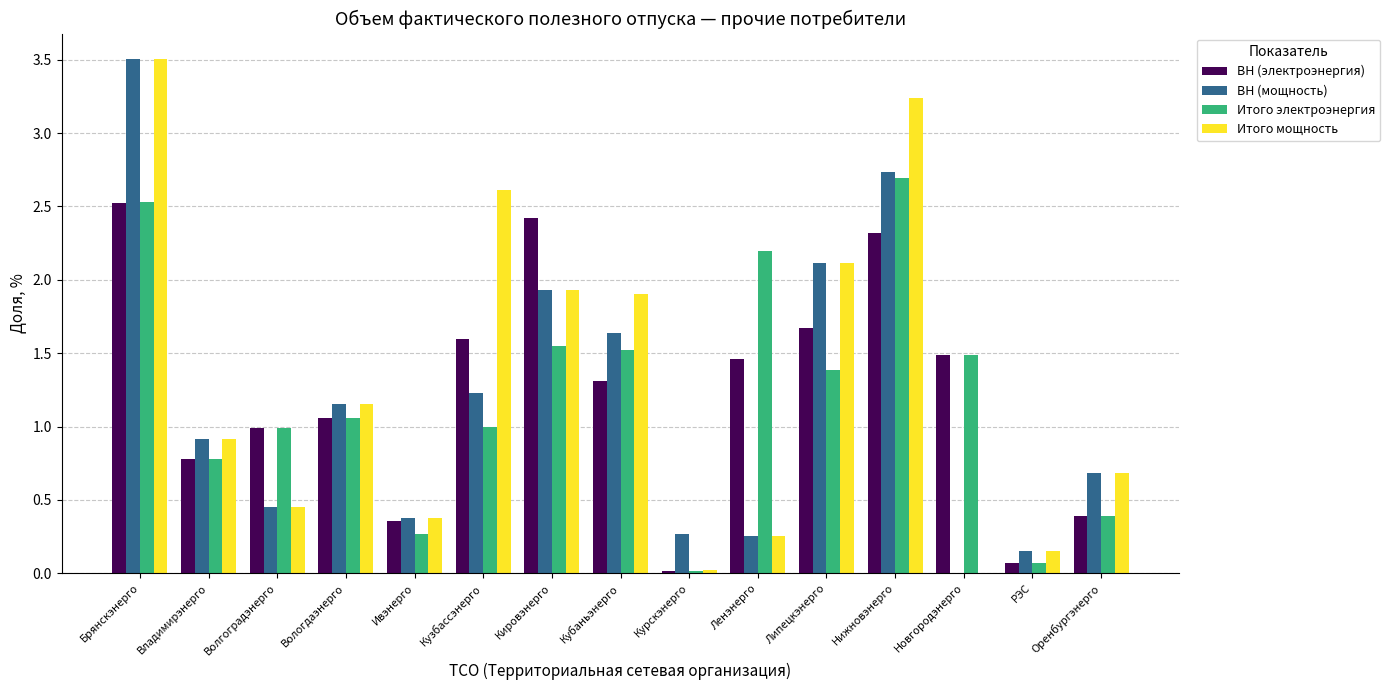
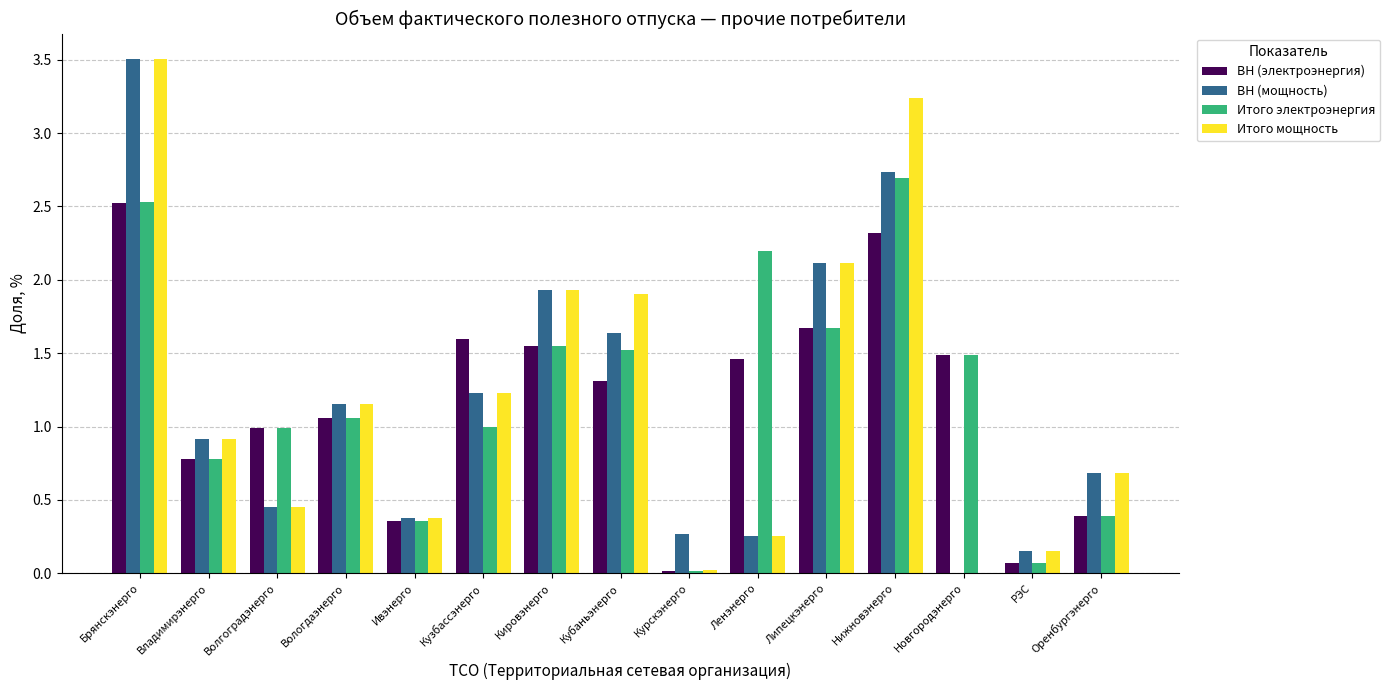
  {
    "ВН (электроэнергия)": {
      "Брянскэнерго": 2.53,
      "Владимирэнерго": 0.78,
      "Волгоградэнерго": 0.99,
      "Вологдаэнерго": 1.06,
      "Ивэнерго": 0.36,
      "Кузбассэнерго": 1.60,
-     "Кировэнерго": 2.42,
+     "Кировэнерго": 1.55,
      "Кубаньэнерго": 1.31,
      "Ленэнерго": 1.46,
      "Липецкэнерго": 1.67,
      "Нижновэнерго": 2.32,
      "Новгородэнерго": 1.49,
      "РЭС": 0.07,
      "Оренбургэнерго": 0.39
    },
    "ВН (мощность)": {
      "Брянскэнерго": 3.50,
      "Владимирэнерго": 0.91,
      "Волгоградэнерго": 0.45,
      "Вологдаэнерго": 1.16,
      "Ивэнерго": 0.38,
      "Кузбассэнерго": 1.23,
      "Кировэнерго": 1.93,
      "Кубаньэнерго": 1.64,
      "Курскэнерго": 0.27,
      "Ленэнерго": 0.26,
      "Липецкэнерго": 2.12,
      "Нижновэнерго": 2.73,
      "РЭС": 0.15,
      "Оренбургэнерго": 0.68
    },
    "Итого электроэнергия": {
      "Брянскэнерго": 2.53,
      "Владимирэнерго": 0.78,
      "Волгоградэнерго": 0.99,
      "Вологдаэнерго": 1.06,
-     "Ивэнерго": 0.27,
+     "Ивэнерго": 0.36,
      "Кузбассэнерго": 1.00,
      "Кировэнерго": 1.55,
      "Кубаньэнерго": 1.52,
      "Ленэнерго": 2.20,
-     "Липецкэнерго": 1.38,
+     "Липецкэнерго": 1.67,
      "Нижновэнерго": 2.70,
      "Новгородэнерго": 1.49,
      "РЭС": 0.07,
      "Оренбургэнерго": 0.39
    },
    "Итого мощность": {
      "Брянскэнерго": 3.50,
      "Владимирэнерго": 0.91,
      "Волгоградэнерго": 0.45,
      "Вологдаэнерго": 1.16,
      "Ивэнерго": 0.38,
-     "Кузбассэнерго": 2.61,
+     "Кузбассэнерго": 1.23,
      "Кировэнерго": 1.93,
      "Кубаньэнерго": 1.90,
      "Курскэнерго": 0.02,
      "Ленэнерго": 0.26,
      "Липецкэнерго": 2.12,
      "Нижновэнерго": 3.24,
      "РЭС": 0.15,
      "Оренбургэнерго": 0.68
    }
  }
